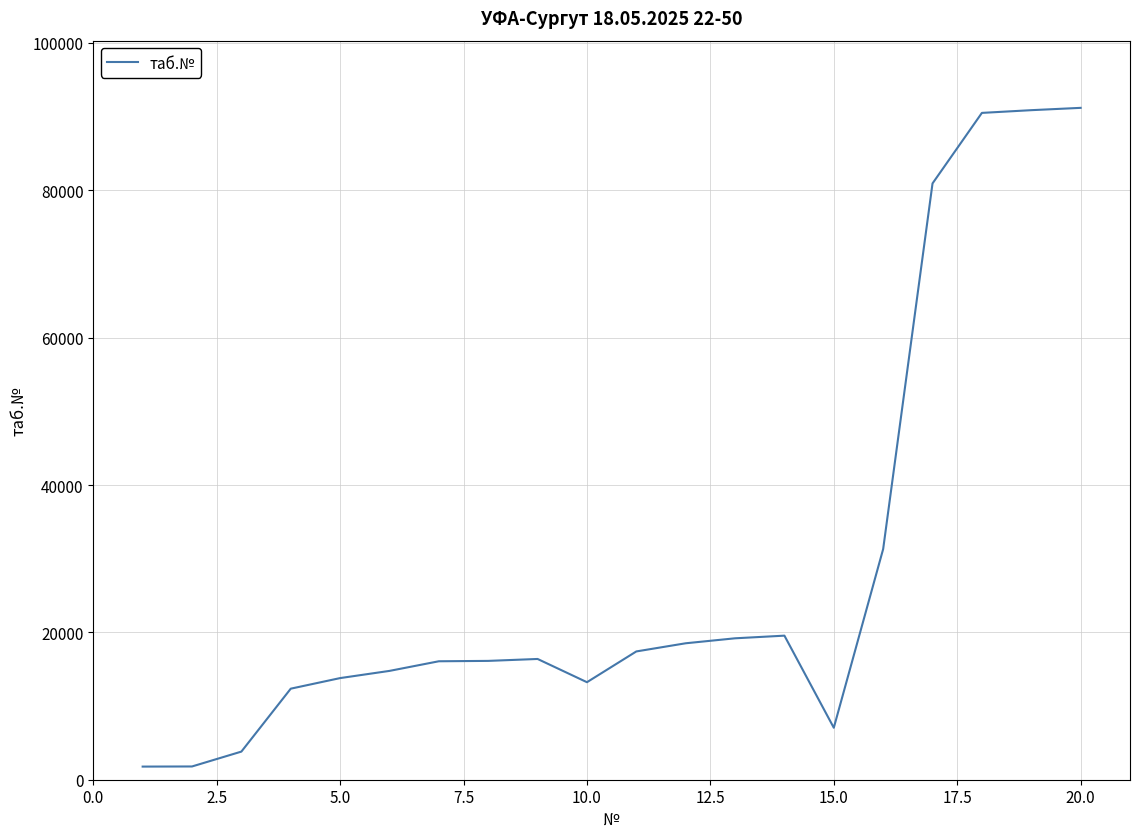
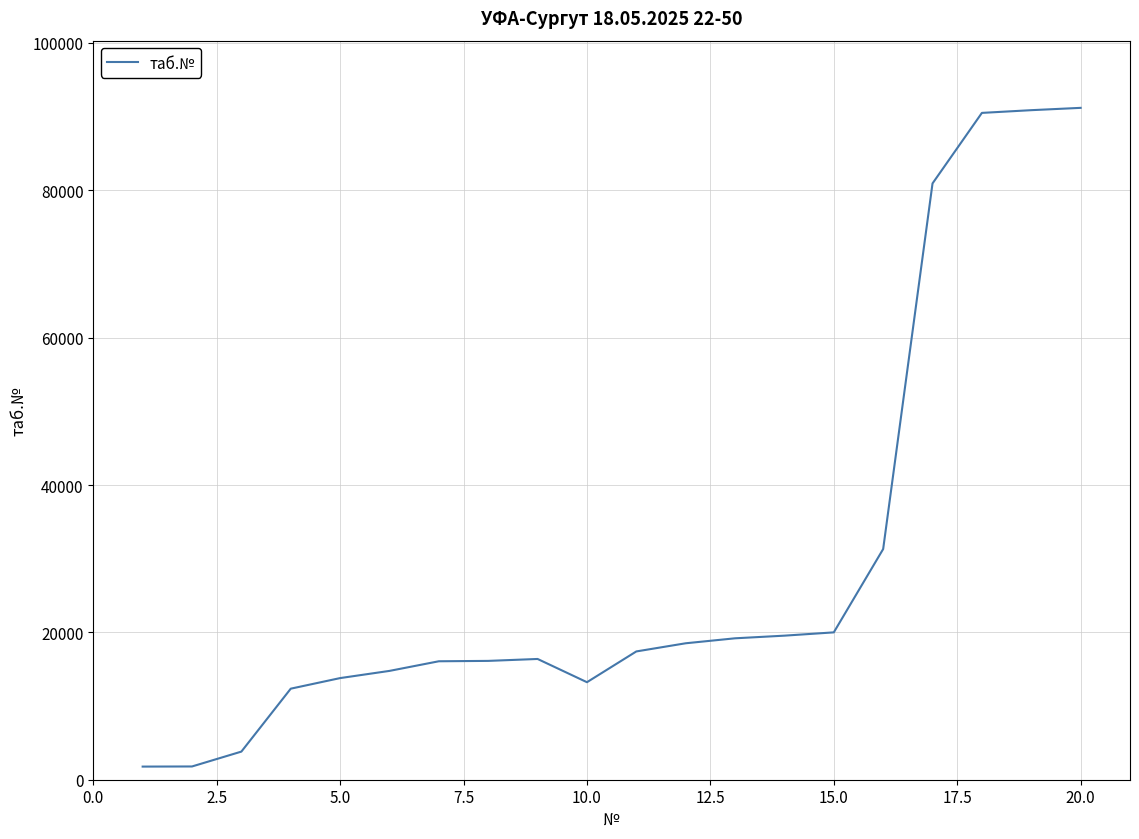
  {
    "5.0": 14000,
    "10.0": 13000,
-   "15.0": 7000,
+   "15.0": 20000,
    "20.0": 91000
  }
